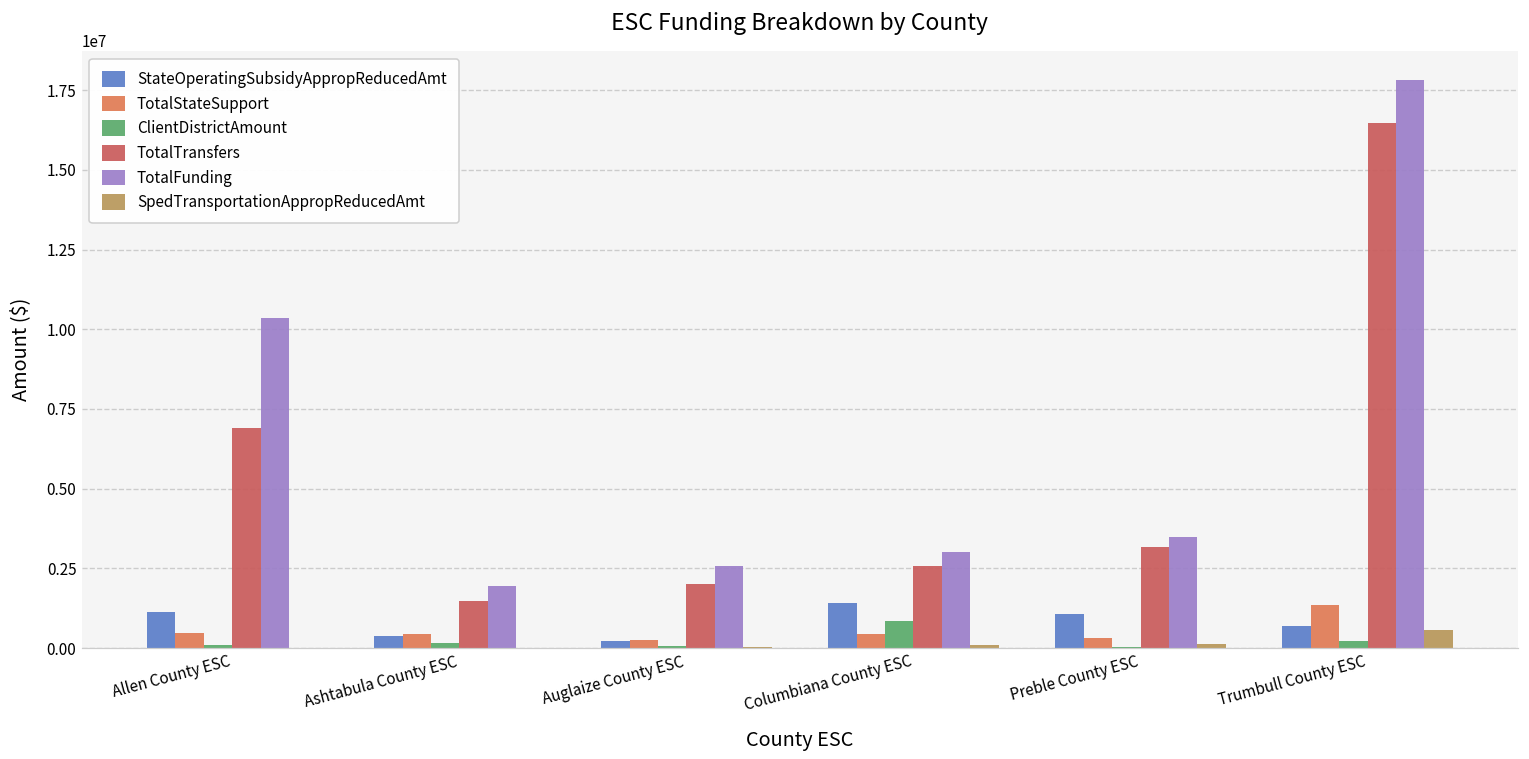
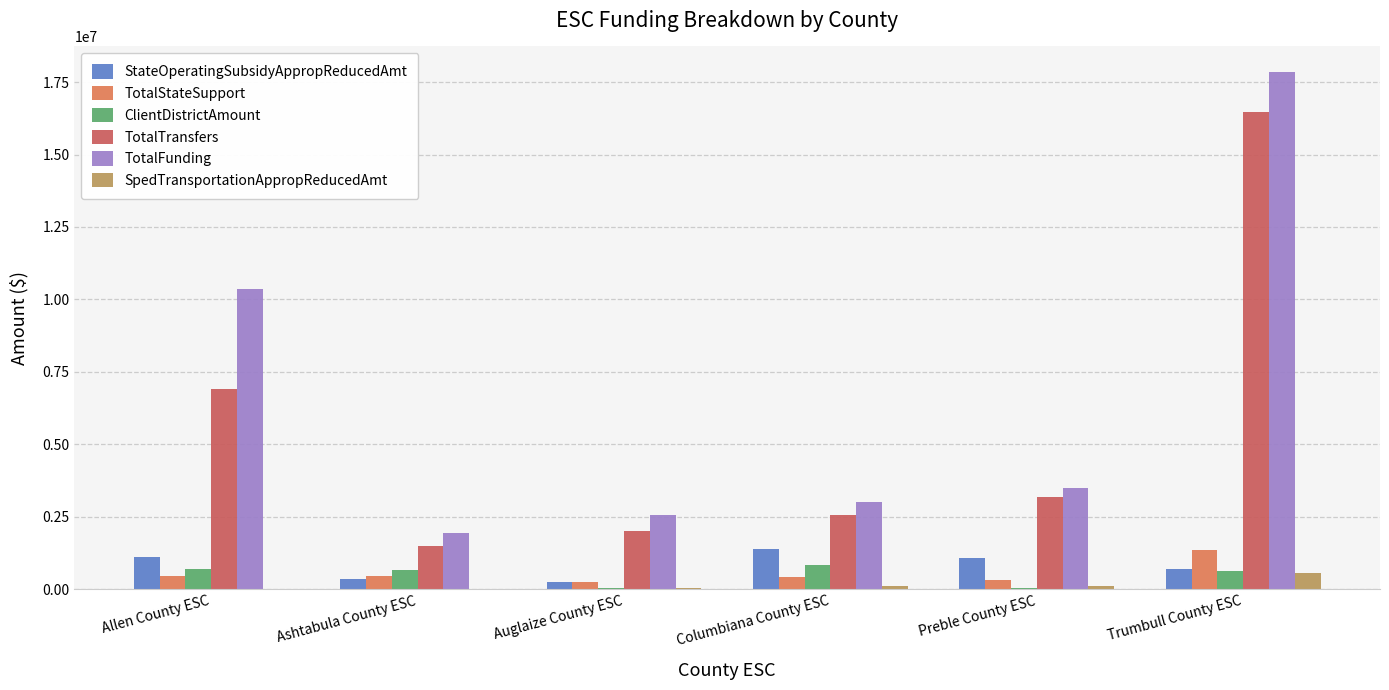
  {
    "StateOperatingSubsidyAppropReducedAmt": {
      "Allen County ESC": 1100000,
      "Ashtabula County ESC": 400000,
      "Auglaize County ESC": 200000,
      "Columbiana County ESC": 1400000,
      "Preble County ESC": 1100000,
      "Trumbull County ESC": 700000
    },
    "ClientDistrictAmount": {
-     "Allen County ESC": 100000,
-     "Ashtabula County ESC": 100000,
+     "Allen County ESC": 700000,
+     "Ashtabula County ESC": 700000,
      "Columbiana County ESC": 800000,
-     "Trumbull County ESC": 200000
+     "Trumbull County ESC": 600000
    },
    "TotalFunding": {
      "Allen County ESC": 10300000,
      "Ashtabula County ESC": 1900000,
      "Auglaize County ESC": 2600000,
      "Columbiana County ESC": 3000000,
      "Preble County ESC": 3500000,
      "Trumbull County ESC": 17800000
    }
  }
